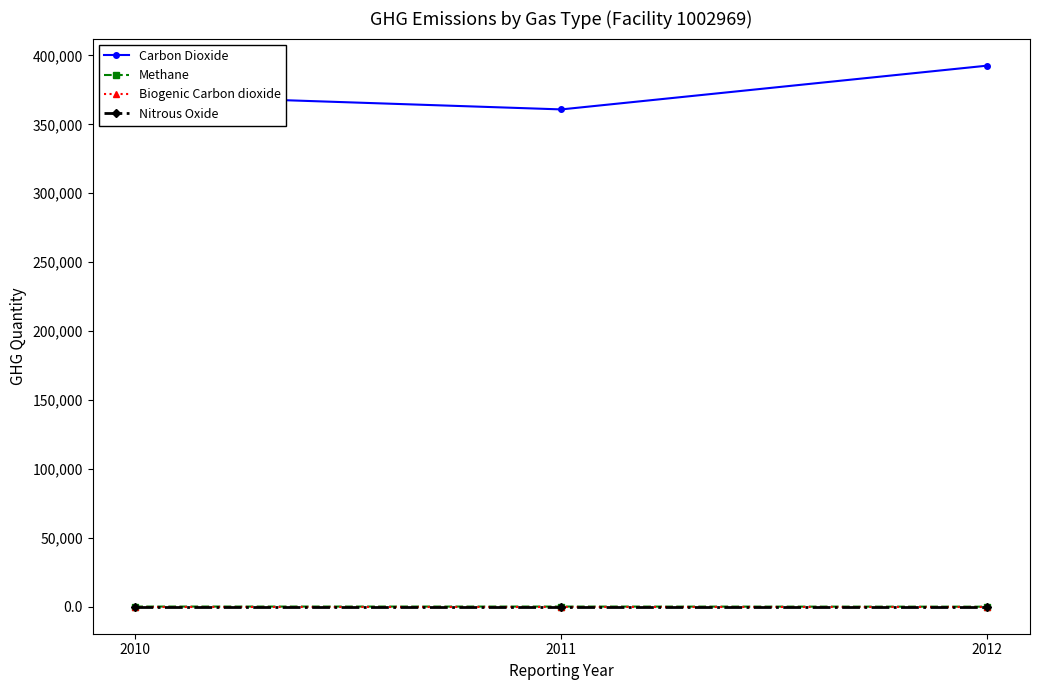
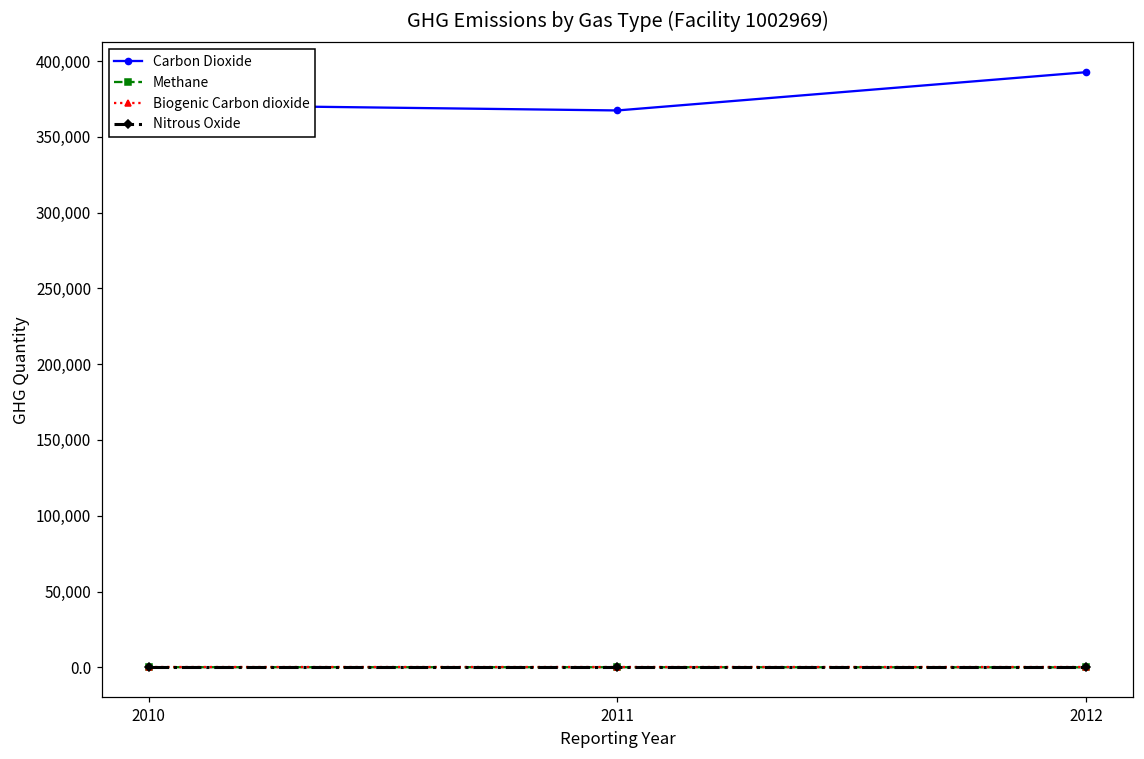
  {
    "Carbon Dioxide": {
-     "2011": "361,000",
+     "2011": "367,000",
      "2012": "393,000"
    },
    "Nitrous Oxide": {
      "2010": "0",
      "2011": "0",
      "2012": "0"
    }
  }
